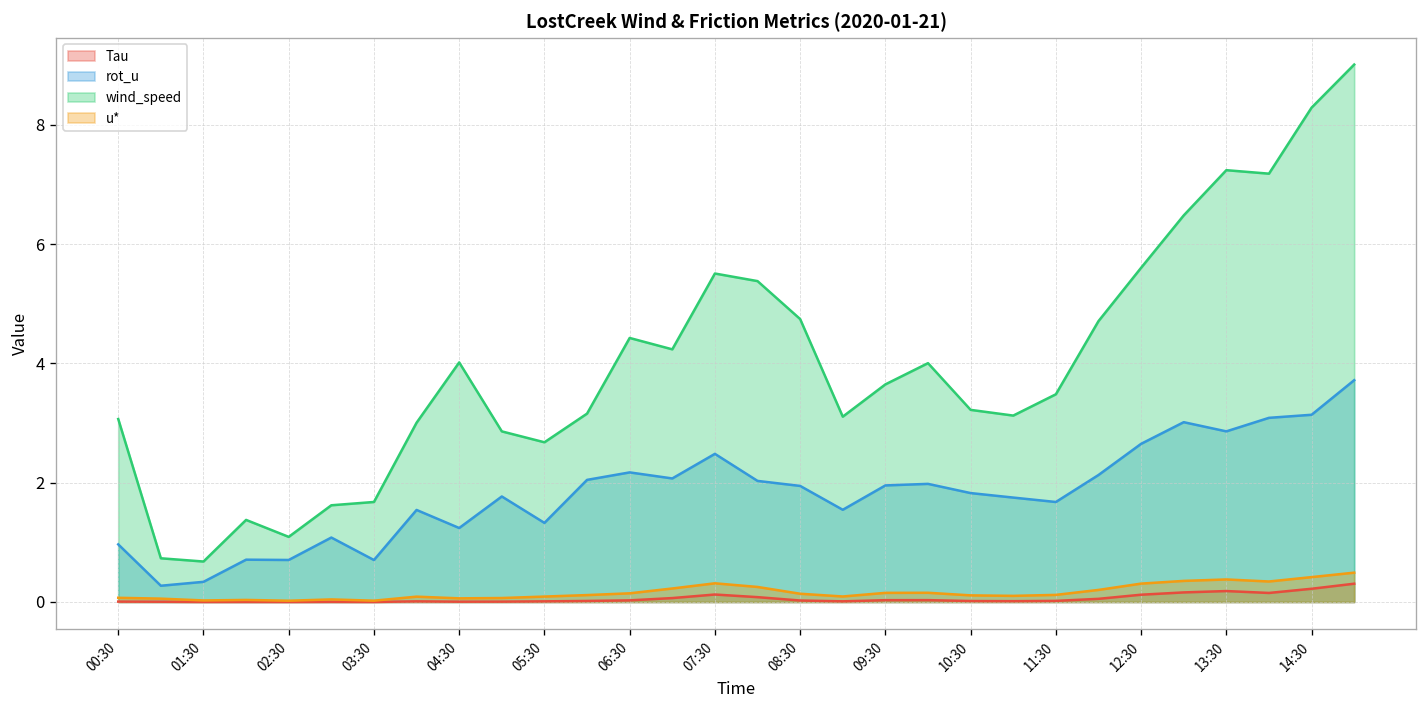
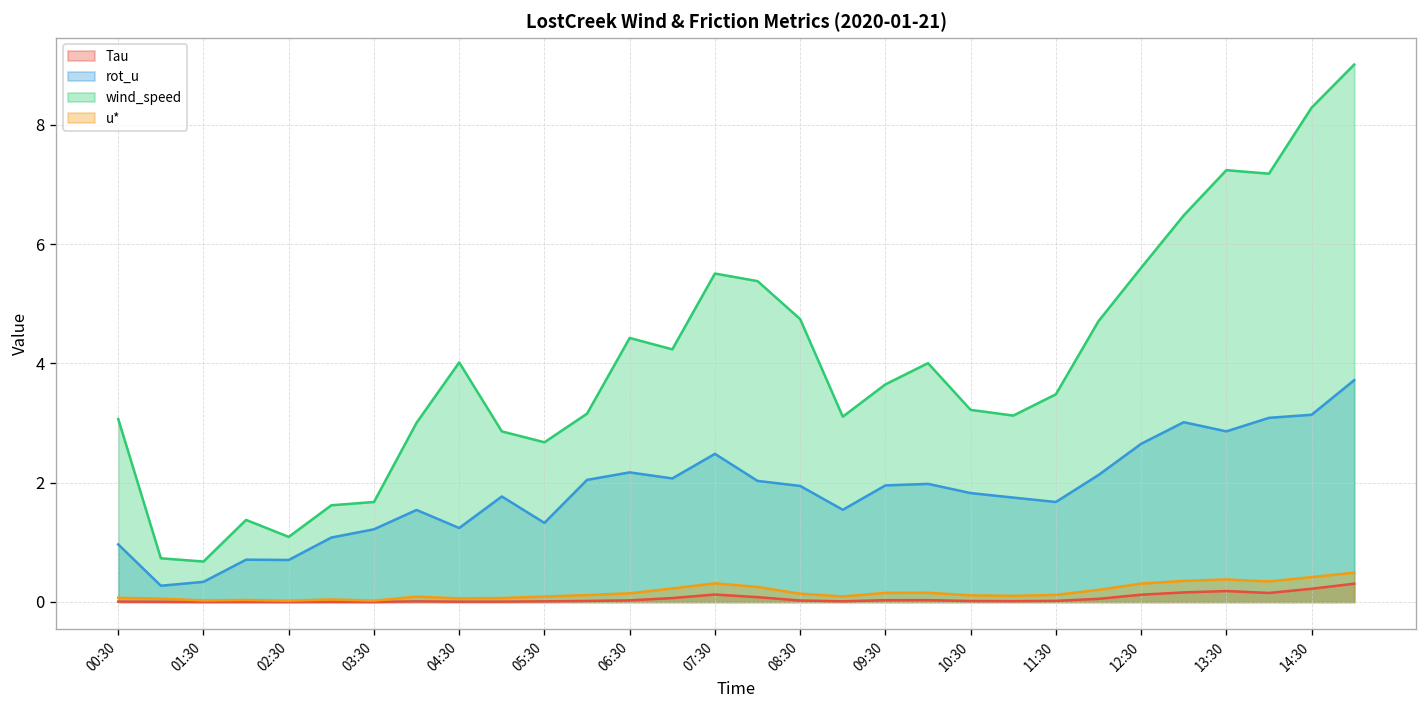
  {
    "rot_u": {
      "00:30": 1.0,
      "01:30": 0.3,
      "02:30": 0.7,
-     "03:30": 0.7,
+     "03:30": 1.2,
      "04:30": 1.2,
      "05:30": 1.3,
      "06:30": 2.2,
      "07:30": 2.5,
      "08:30": 1.9,
      "09:30": 2.0,
      "10:30": 1.8,
      "11:30": 1.7,
      "12:30": 2.7,
      "13:30": 2.9,
      "14:30": 3.1
    },
    "wind_speed": {
      "00:30": 3.1,
      "01:30": 0.7,
      "02:30": 1.1,
      "03:30": 1.7,
      "04:30": 4.0,
      "05:30": 2.7,
      "06:30": 4.4,
      "07:30": 5.5,
      "08:30": 4.7,
      "09:30": 3.6,
      "10:30": 3.2,
      "11:30": 3.5,
      "12:30": 5.6,
      "13:30": 7.2,
      "14:30": 8.3
    }
  }
